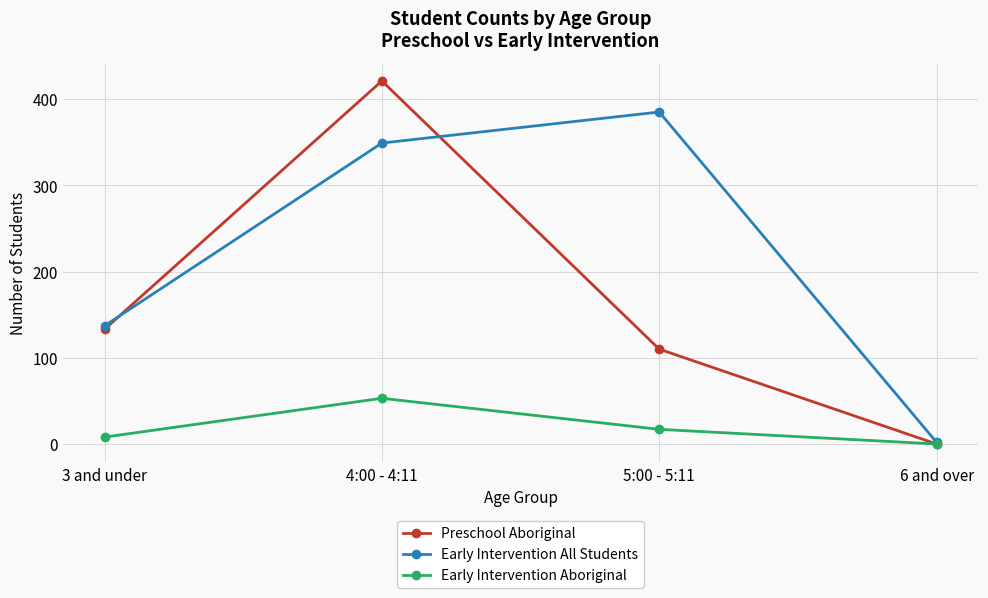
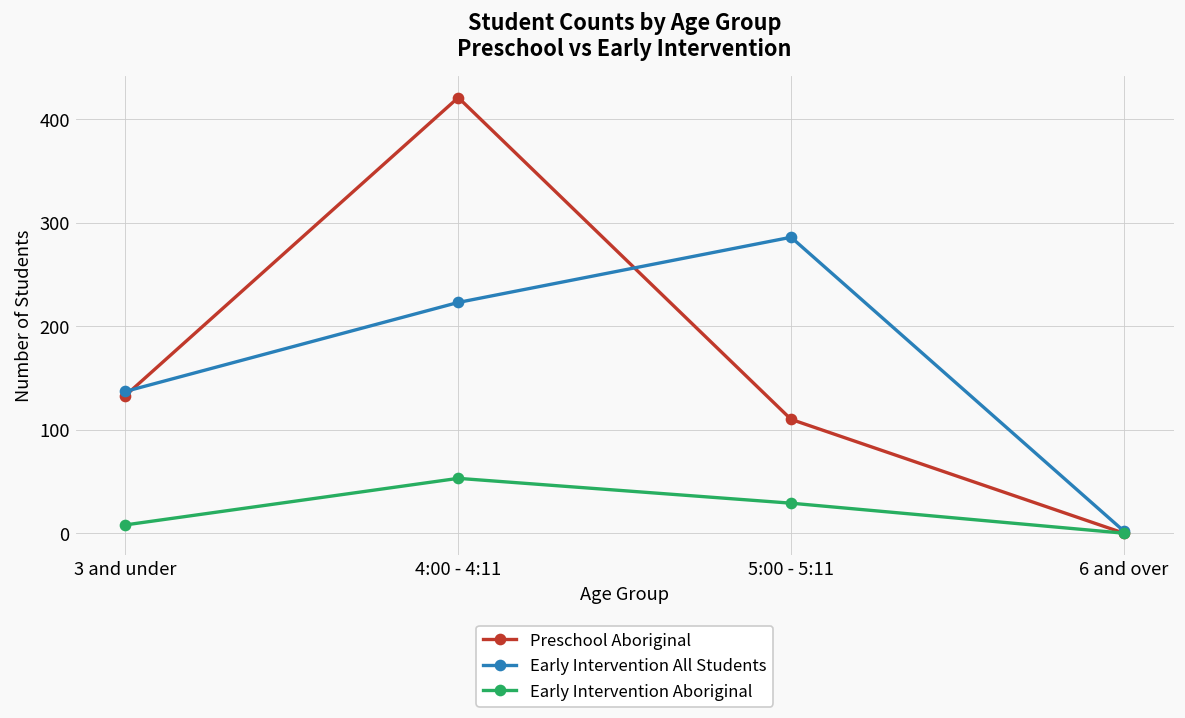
  {
    "Preschool Aboriginal": {
      "3 and under": 130,
      "4:00 - 4:11": 420,
      "5:00 - 5:11": 110
    },
    "Early Intervention All Students": {
      "3 and under": 140,
-     "4:00 - 4:11": 350,
-     "5:00 - 5:11": 390
+     "4:00 - 4:11": 220,
+     "5:00 - 5:11": 290
    },
    "Early Intervention Aboriginal": {
      "3 and under": 10,
      "4:00 - 4:11": 50,
-     "5:00 - 5:11": 20
+     "5:00 - 5:11": 30
    }
  }
